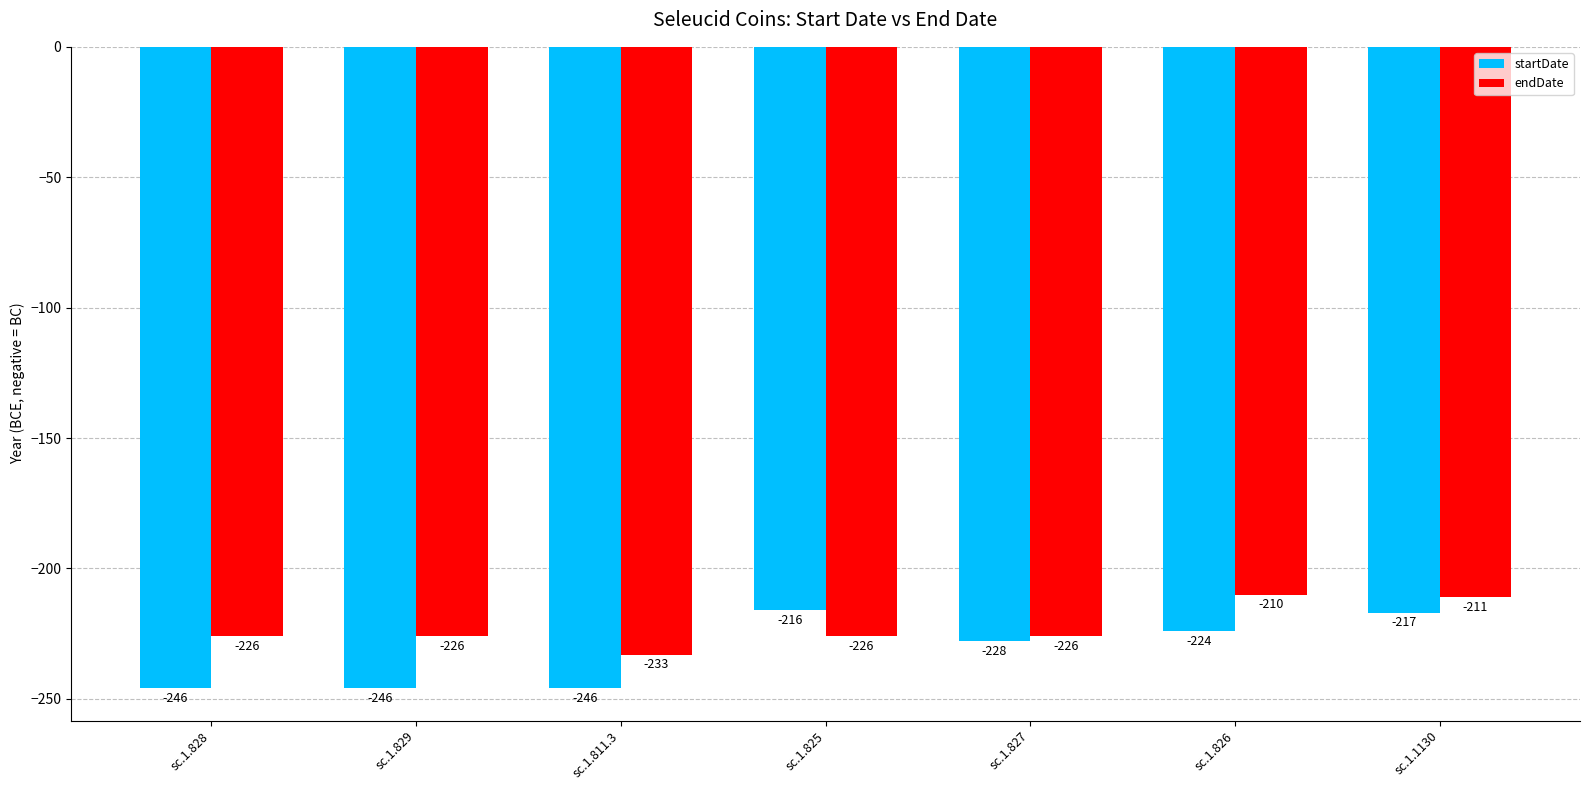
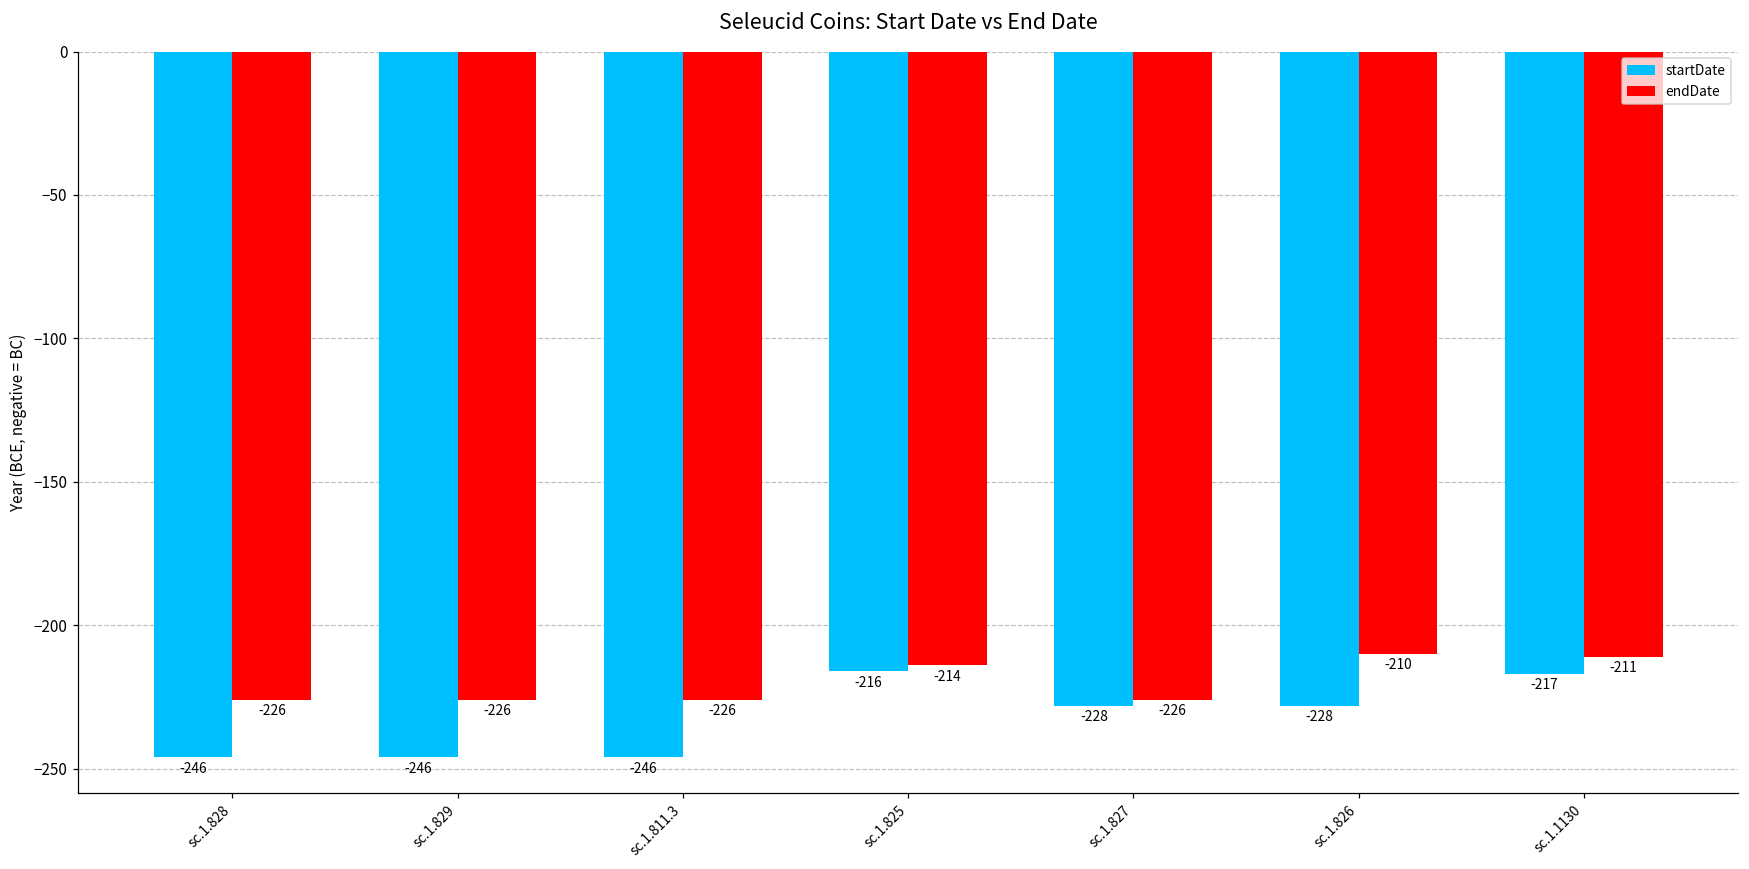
  {
    "startDate": {
      "sc.1.828": -246,
      "sc.1.829": -246,
      "sc.1.811.3": -246,
      "sc.1.825": -216,
      "sc.1.827": -228,
-     "sc.1.826": -224,
+     "sc.1.826": -228,
      "sc.1.1130": -217
    },
    "endDate": {
      "sc.1.828": -226,
      "sc.1.829": -226,
-     "sc.1.811.3": -233,
-     "sc.1.825": -226,
+     "sc.1.811.3": -226,
+     "sc.1.825": -214,
      "sc.1.827": -226,
      "sc.1.826": -210,
      "sc.1.1130": -211
    }
  }
